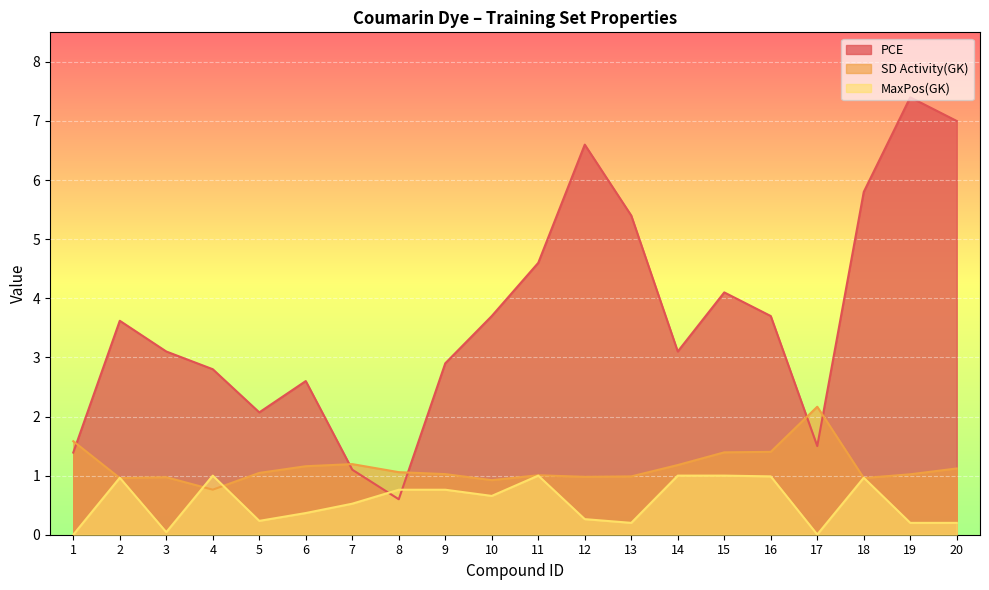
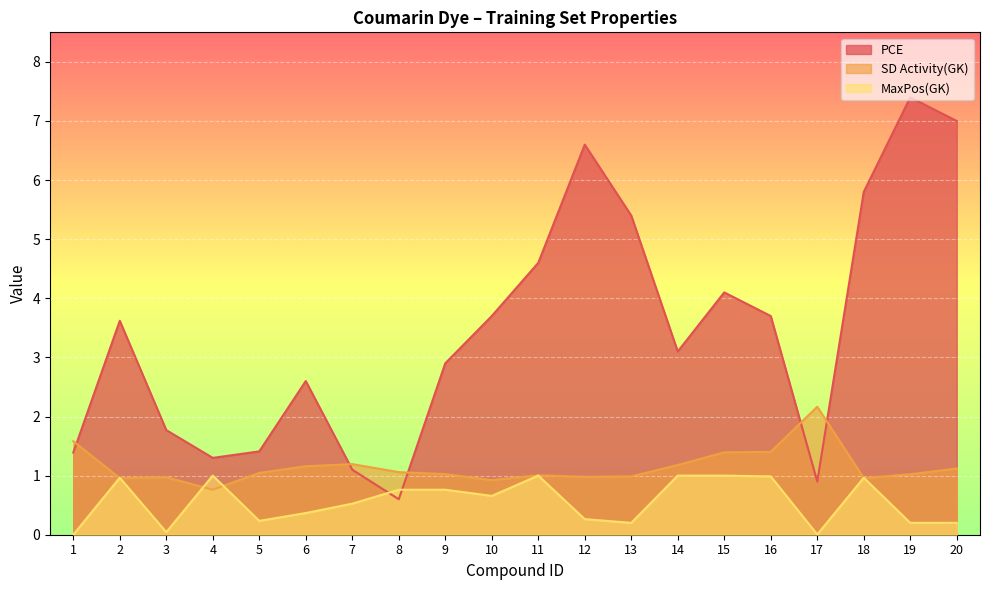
  {
    "PCE": {
      "1": 1.4,
      "2": 3.6,
-     "3": 3.1,
-     "4": 2.8,
-     "5": 2.1,
+     "3": 1.8,
+     "4": 1.3,
+     "5": 1.4,
      "6": 2.6,
      "7": 1.1,
      "8": 0.6,
      "9": 2.9,
      "10": 3.7,
      "11": 4.6,
      "12": 6.6,
      "13": 5.4,
      "14": 3.1,
      "15": 4.1,
      "16": 3.7,
-     "17": 1.5,
+     "17": 0.9,
      "18": 5.8,
      "20": 7.0
    }
  }
